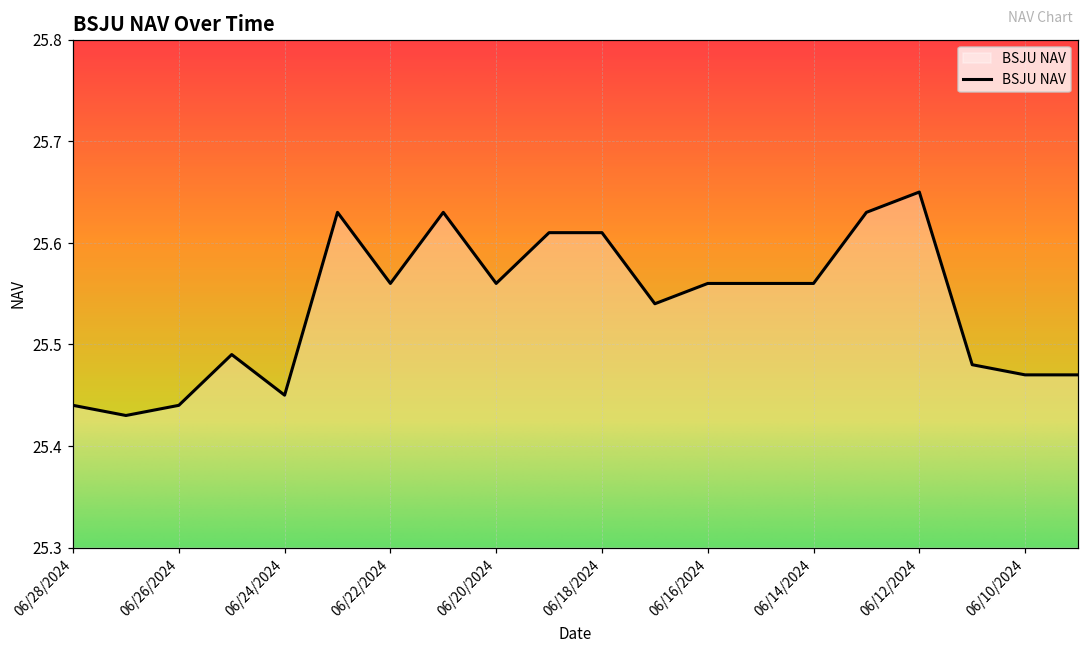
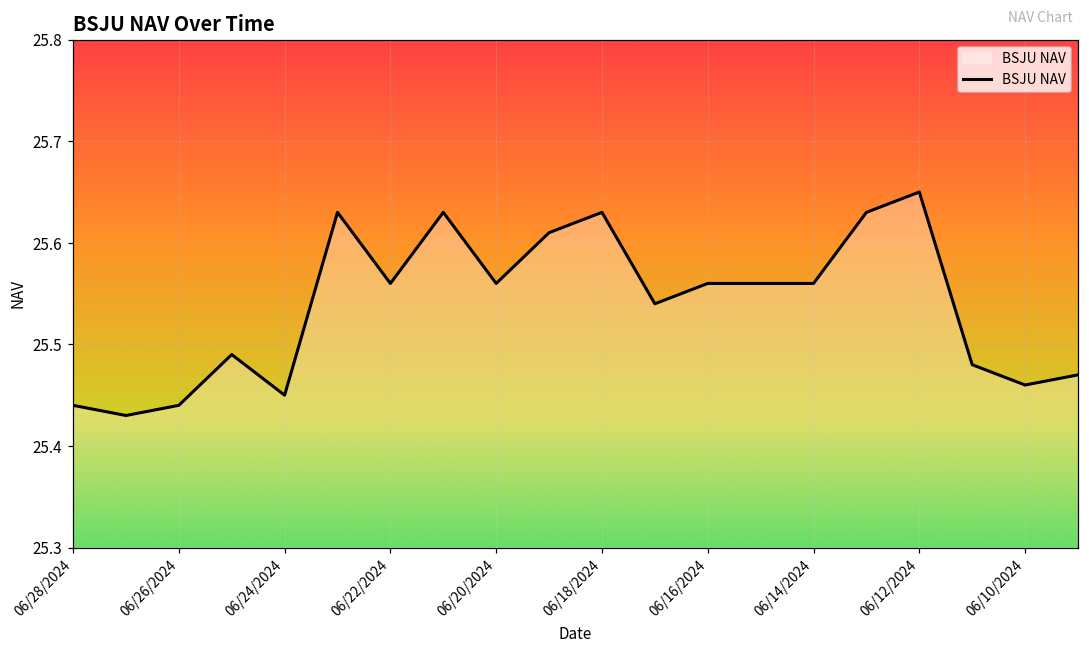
  {
    "06/28/2024": 25.44,
    "06/26/2024": 25.44,
    "06/24/2024": 25.45,
    "06/22/2024": 25.56,
    "06/20/2024": 25.56,
-   "06/18/2024": 25.61,
+   "06/18/2024": 25.63,
    "06/16/2024": 25.56,
    "06/14/2024": 25.56,
    "06/12/2024": 25.65,
-   "06/10/2024": 25.47
+   "06/10/2024": 25.46
  }
